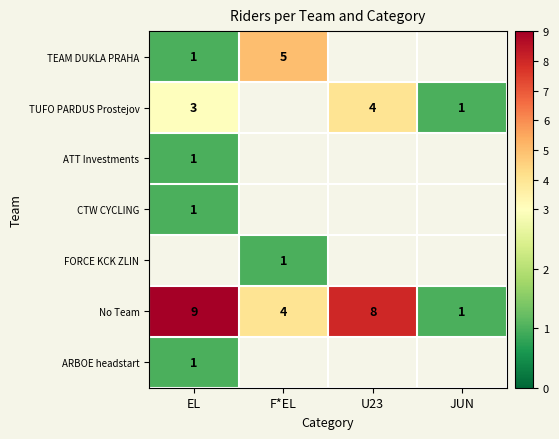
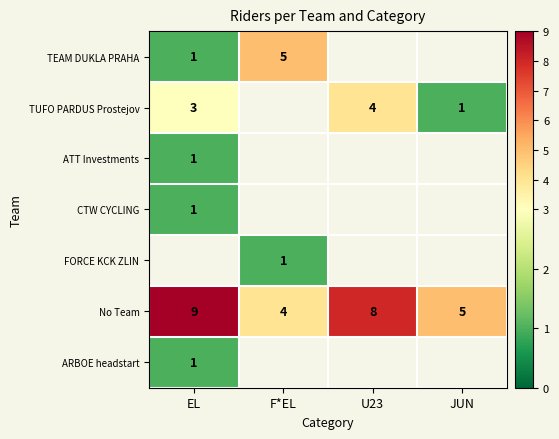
  {
    "TEAM DUKLA PRAHA": {
      "EL": 1,
      "F*EL": 5
    },
    "TUFO PARDUS Prostejov": {
      "EL": 3,
      "U23": 4,
      "JUN": 1
    },
    "ATT Investments": {
      "EL": 1
    },
    "CTW CYCLING": {
      "EL": 1
    },
    "FORCE KCK ZLIN": {
      "F*EL": 1
    },
    "No Team": {
      "EL": 9,
      "F*EL": 4,
      "U23": 8,
-     "JUN": 1
+     "JUN": 5
    },
    "ARBOE headstart": {
      "EL": 1
    }
  }
